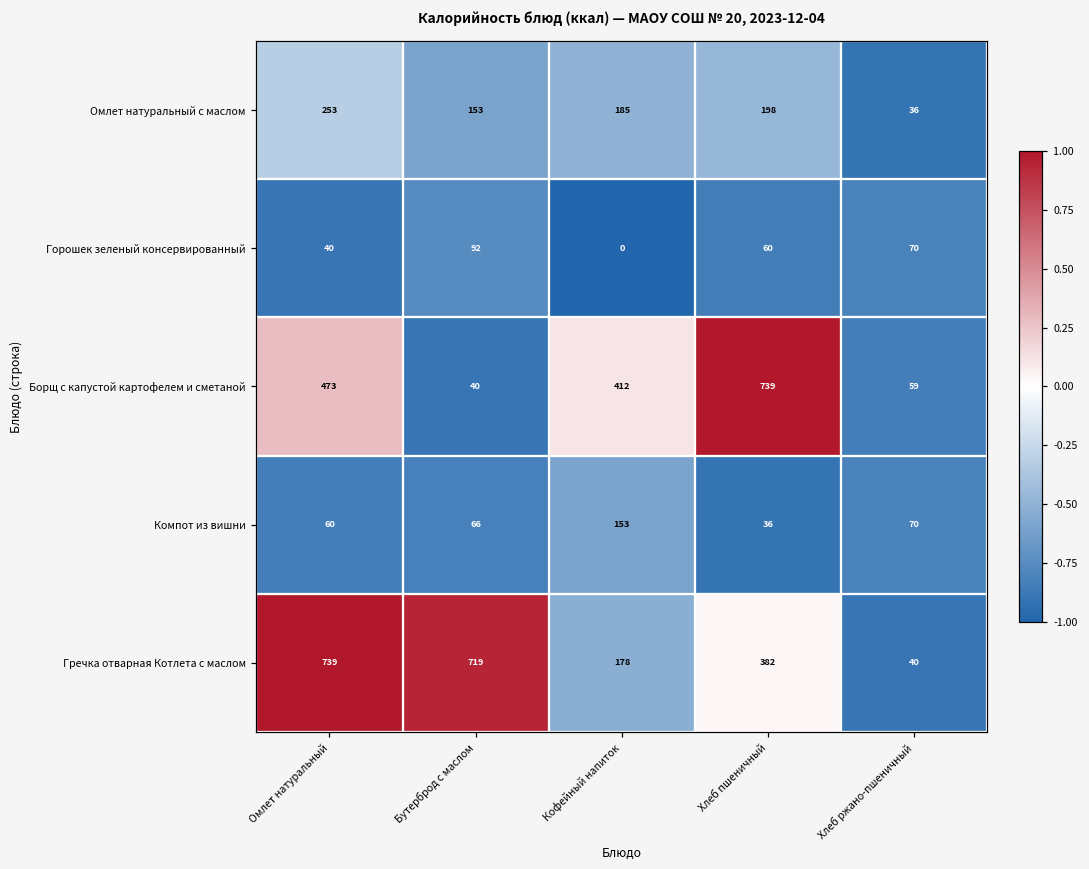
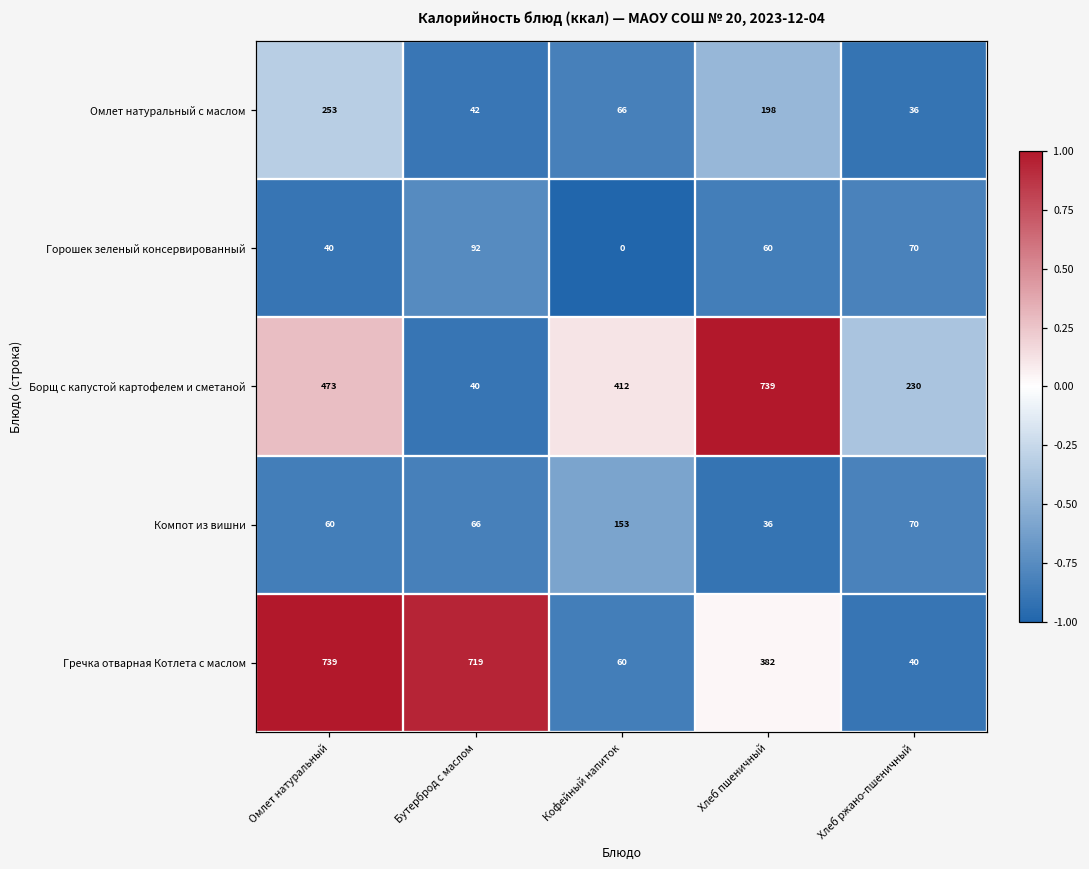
  {
    "Омлет натуральный с маслом": {
      "Омлет натуральный": 253,
-     "Бутерброд с маслом": 153,
-     "Кофейный напиток": 185,
+     "Бутерброд с маслом": 42,
+     "Кофейный напиток": 66,
      "Хлеб пшеничный": 198,
      "Хлеб ржано-пшеничный": 36
    },
    "Горошек зеленый консервированный": {
      "Омлет натуральный": 40,
      "Бутерброд с маслом": 92,
      "Кофейный напиток": 0,
      "Хлеб пшеничный": 60,
      "Хлеб ржано-пшеничный": 70
    },
    "Борщ с капустой картофелем и сметаной": {
      "Омлет натуральный": 473,
      "Бутерброд с маслом": 40,
      "Кофейный напиток": 412,
      "Хлеб пшеничный": 739,
-     "Хлеб ржано-пшеничный": 59
+     "Хлеб ржано-пшеничный": 230
    },
    "Компот из вишни": {
      "Омлет натуральный": 60,
      "Бутерброд с маслом": 66,
      "Кофейный напиток": 153,
      "Хлеб пшеничный": 36,
      "Хлеб ржано-пшеничный": 70
    },
    "Гречка отварная Котлета с маслом": {
      "Омлет натуральный": 739,
      "Бутерброд с маслом": 719,
-     "Кофейный напиток": 178,
+     "Кофейный напиток": 60,
      "Хлеб пшеничный": 382,
      "Хлеб ржано-пшеничный": 40
    }
  }
